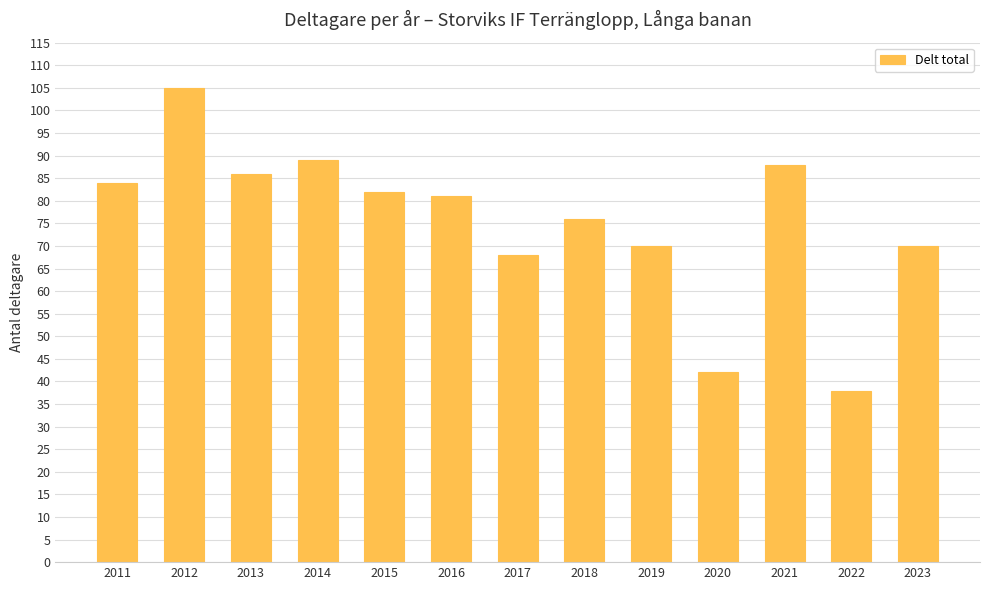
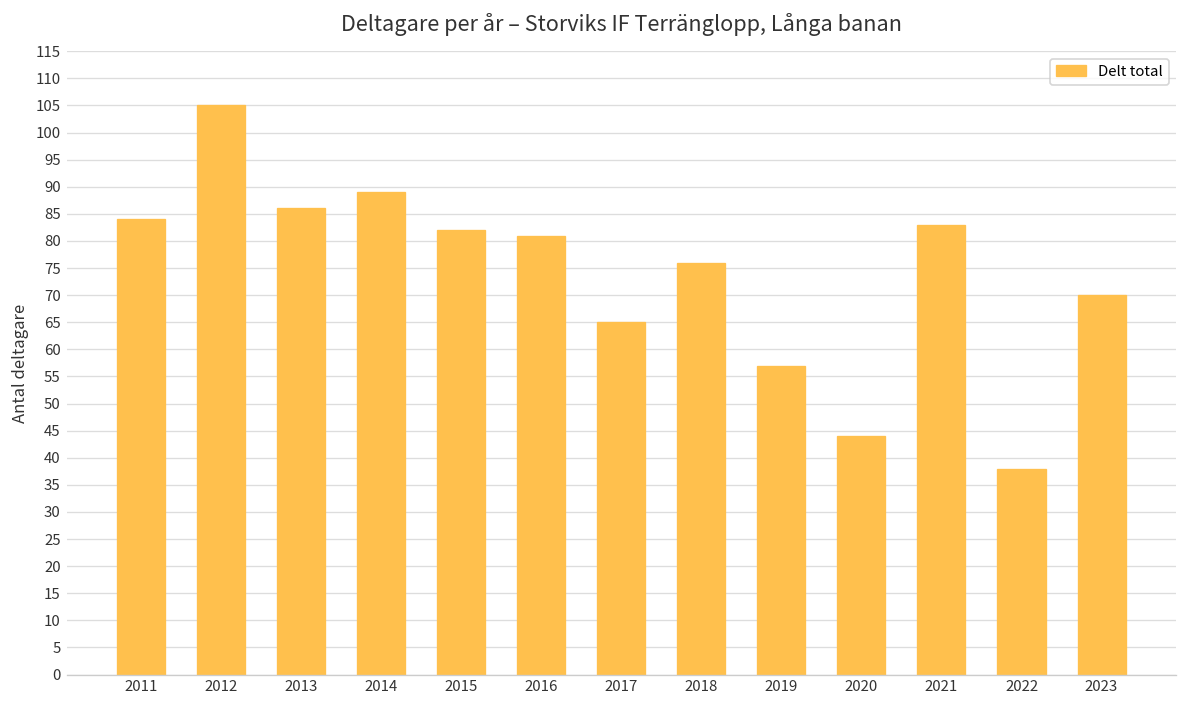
  {
    "2011": 84,
    "2012": 105,
    "2013": 86,
    "2014": 89,
    "2015": 82,
    "2016": 81,
-   "2017": 68,
+   "2017": 65,
    "2018": 76,
-   "2019": 70,
-   "2020": 42,
-   "2021": 88,
+   "2019": 57,
+   "2020": 44,
+   "2021": 83,
    "2022": 38,
    "2023": 70
  }
